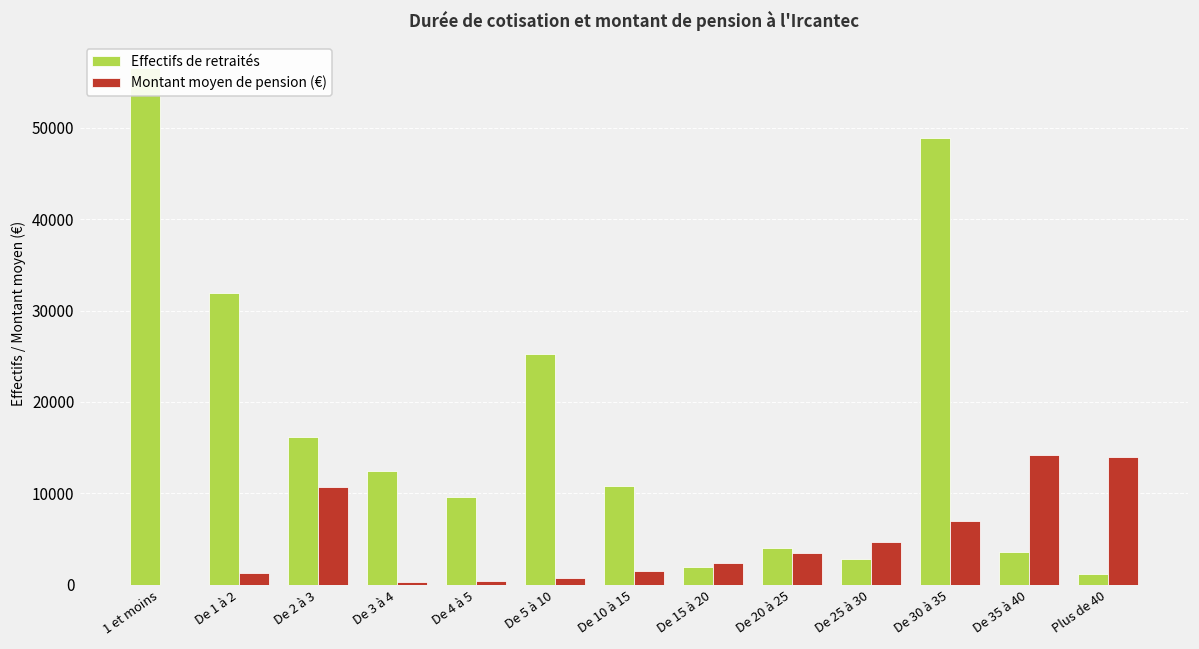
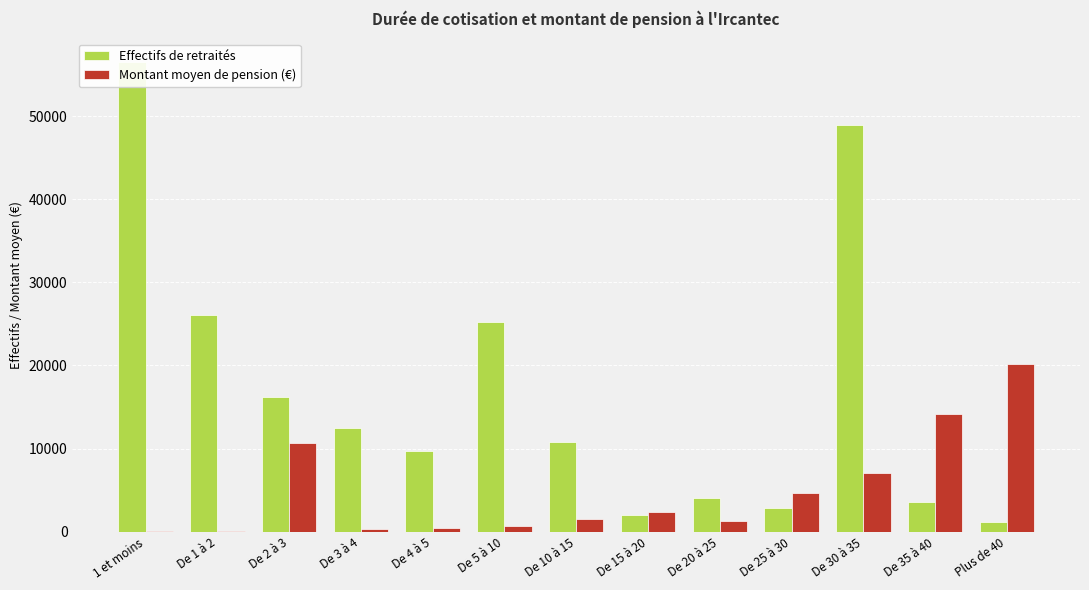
  {
    "Effectifs de retraités": {
-     "De 1 à 2": 32000,
+     "De 1 à 2": 26000,
      "De 2 à 3": 16000,
      "De 3 à 4": 12000,
      "De 4 à 5": 10000,
      "De 5 à 10": 25000,
      "De 10 à 15": 11000,
      "De 15 à 20": 2000,
      "De 20 à 25": 4000,
      "De 25 à 30": 3000,
      "De 30 à 35": 49000,
      "De 35 à 40": 4000,
      "Plus de 40": 1000
    },
    "Montant moyen de pension (€)": {
-     "De 1 à 2": 1000,
+     "De 1 à 2": 0,
      "De 2 à 3": 11000,
      "De 4 à 5": 0,
      "De 5 à 10": 1000,
      "De 10 à 15": 1000,
      "De 15 à 20": 2000,
-     "De 20 à 25": 4000,
+     "De 20 à 25": 1000,
      "De 25 à 30": 5000,
      "De 30 à 35": 7000,
      "De 35 à 40": 14000,
-     "Plus de 40": 14000
+     "Plus de 40": 20000
    }
  }
